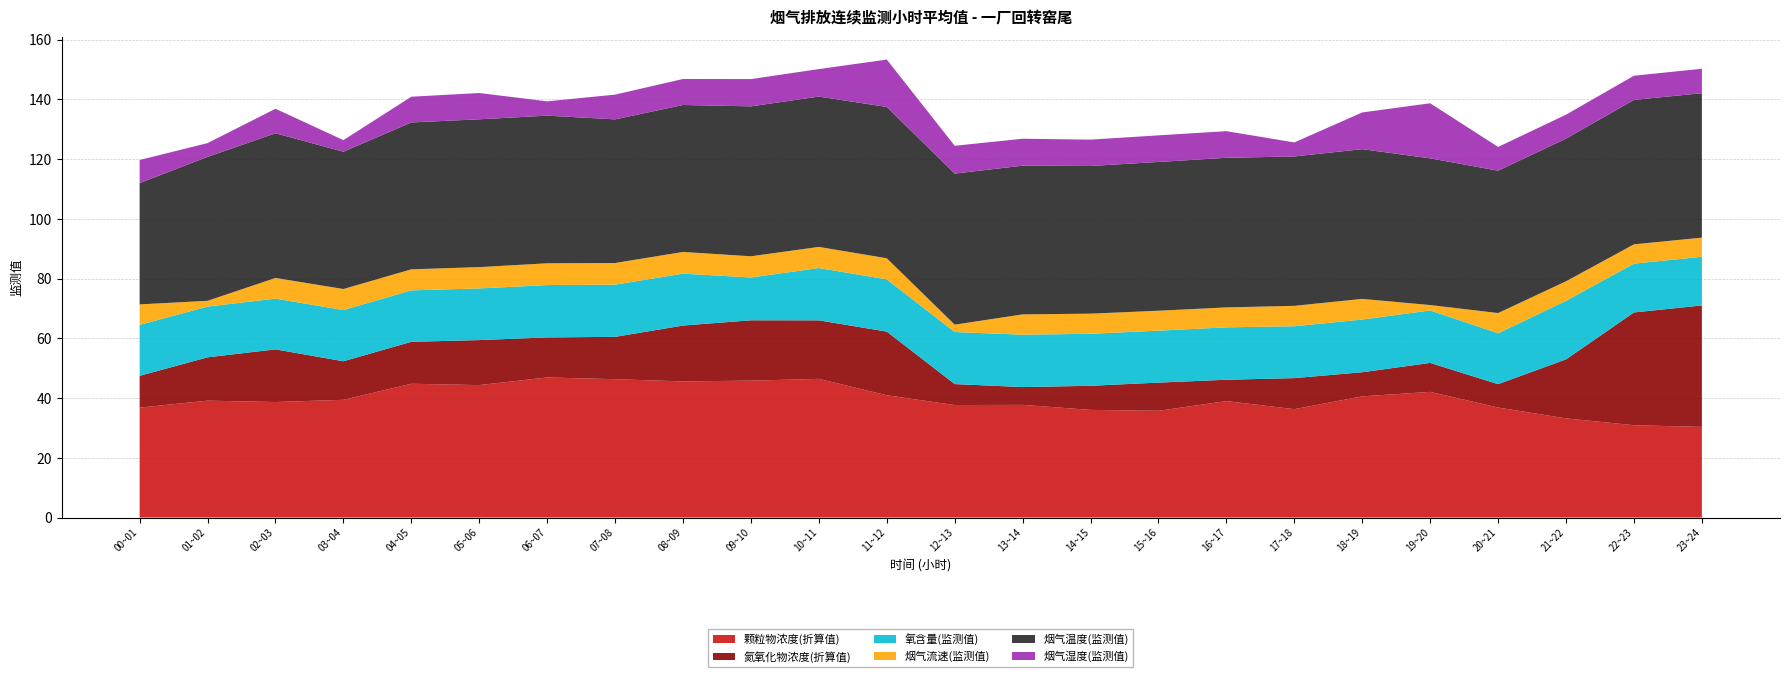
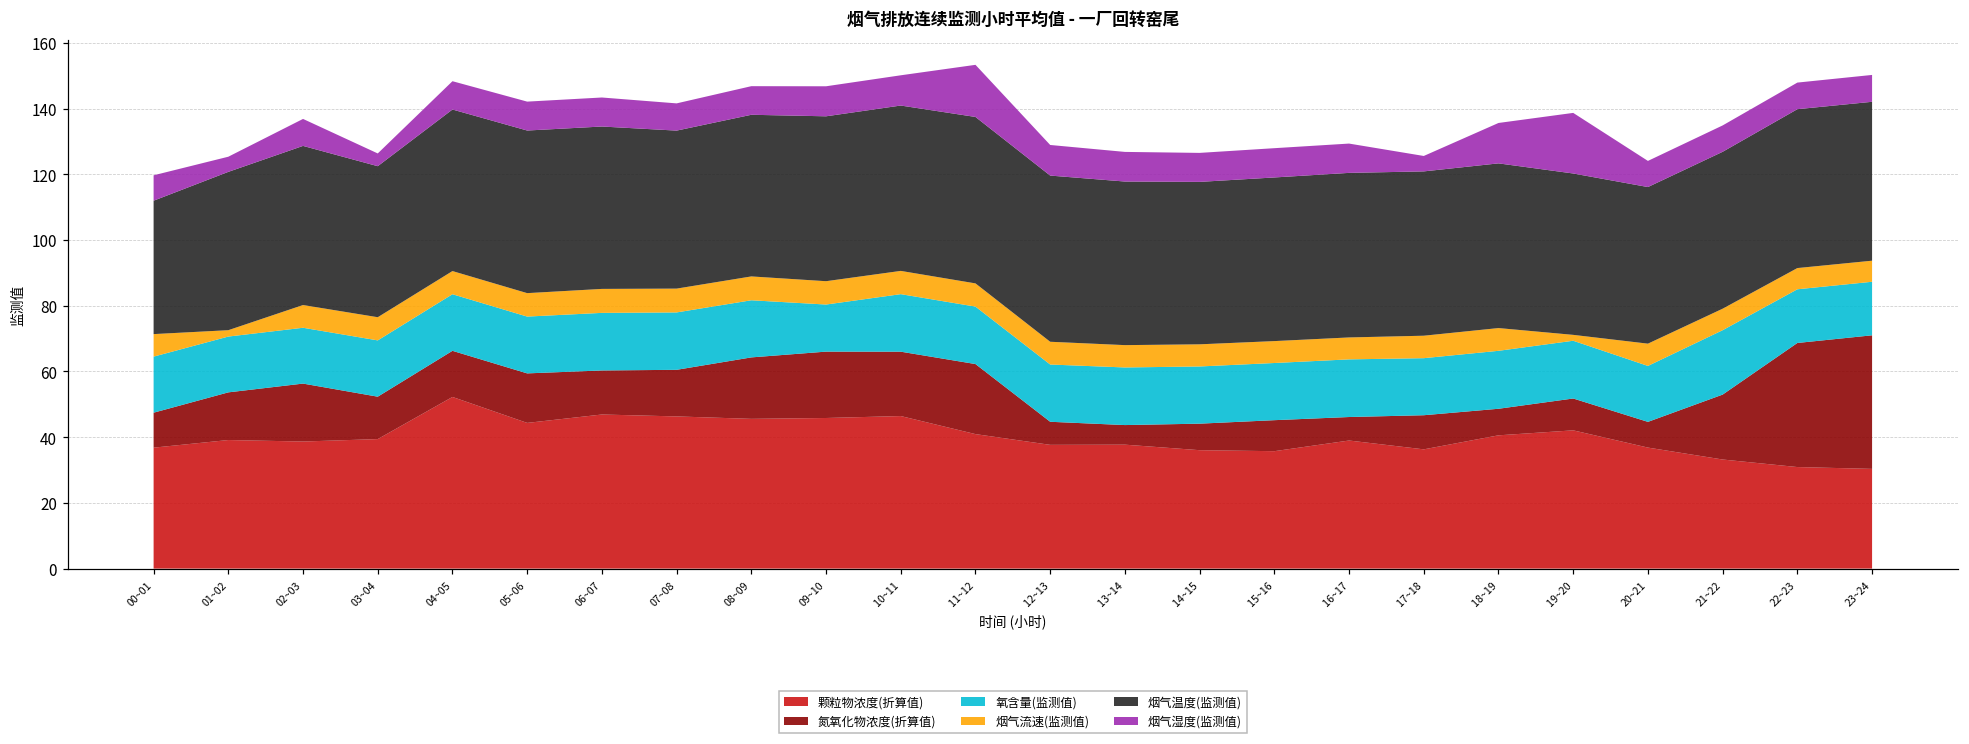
  {
    "颗粒物浓度(折算值)": {
      "00~01": 37,
      "01~02": 39,
      "02~03": 39,
      "03~04": 39,
-     "04~05": 45,
+     "04~05": 52,
      "05~06": 44,
      "06~07": 47,
      "07~08": 46,
      "08~09": 46,
      "09~10": 46,
      "10~11": 46,
      "11~12": 41,
      "12~13": 38,
      "13~14": 38,
      "14~15": 36,
      "15~16": 36,
      "16~17": 39,
      "17~18": 36,
      "18~19": 41,
      "19~20": 42,
      "20~21": 37,
      "21~22": 33,
      "22~23": 31,
      "23~24": 30
    },
    "氮氧化物浓度(折算值)": {
      "00~01": 11,
      "01~02": 15,
      "02~03": 18,
      "03~04": 13,
      "04~05": 14,
      "05~06": 15,
      "06~07": 13,
      "07~08": 14,
      "08~09": 19,
      "09~10": 20,
      "10~11": 20,
      "11~12": 21,
      "12~13": 7,
      "13~14": 6,
      "14~15": 8,
      "15~16": 9,
      "16~17": 7,
      "17~18": 10,
      "18~19": 8,
      "19~20": 10,
      "20~21": 8,
      "21~22": 20,
      "22~23": 38,
      "23~24": 41
    },
    "氧含量(监测值)": {
      "00~01": 17,
      "01~02": 17,
      "02~03": 17,
      "03~04": 17,
      "04~05": 17,
      "05~06": 17,
      "06~07": 18,
      "07~08": 17,
      "08~09": 17,
      "09~10": 14,
      "10~11": 18,
      "11~12": 17,
      "12~13": 17,
      "13~14": 18,
      "14~15": 17,
      "15~16": 17,
      "16~17": 18,
      "17~18": 17,
      "18~19": 18,
      "19~20": 18,
      "20~21": 17,
      "21~22": 20,
      "22~23": 16,
      "23~24": 16
    },
    "烟气流速(监测值)": {
      "00~01": 7,
      "01~02": 2,
      "02~03": 7,
      "03~04": 7,
      "04~05": 7,
      "05~06": 7,
      "06~07": 7,
      "07~08": 7,
      "08~09": 7,
      "09~10": 7,
      "10~11": 7,
      "11~12": 7,
-     "12~13": 2,
+     "12~13": 7,
      "13~14": 7,
      "14~15": 7,
      "15~16": 7,
      "16~17": 7,
      "17~18": 7,
      "18~19": 7,
      "19~20": 2,
      "20~21": 7,
      "21~22": 7,
      "22~23": 6,
      "23~24": 6
    },
    "烟气温度(监测值)": {
      "00~01": 41,
      "01~02": 48,
      "02~03": 48,
      "03~04": 46,
      "04~05": 49,
      "05~06": 49,
      "06~07": 49,
      "07~08": 48,
      "08~09": 49,
      "09~10": 50,
      "10~11": 50,
      "11~12": 51,
      "12~13": 51,
      "13~14": 50,
      "14~15": 49,
      "15~16": 50,
      "16~17": 50,
      "17~18": 50,
      "18~19": 50,
      "19~20": 49,
      "20~21": 48,
      "21~22": 48,
      "22~23": 48,
      "23~24": 48
    },
    "烟气湿度(监测值)": {
      "00~01": 8,
      "01~02": 5,
      "02~03": 8,
      "03~04": 4,
      "04~05": 9,
      "05~06": 9,
-     "06~07": 5,
+     "06~07": 9,
      "07~08": 8,
      "08~09": 9,
      "09~10": 9,
      "10~11": 9,
      "11~12": 16,
      "12~13": 9,
      "13~14": 9,
      "14~15": 9,
      "15~16": 9,
      "16~17": 9,
      "17~18": 5,
      "18~19": 12,
      "19~20": 18,
      "20~21": 8,
      "21~22": 8,
      "22~23": 8,
      "23~24": 8
    }
  }
